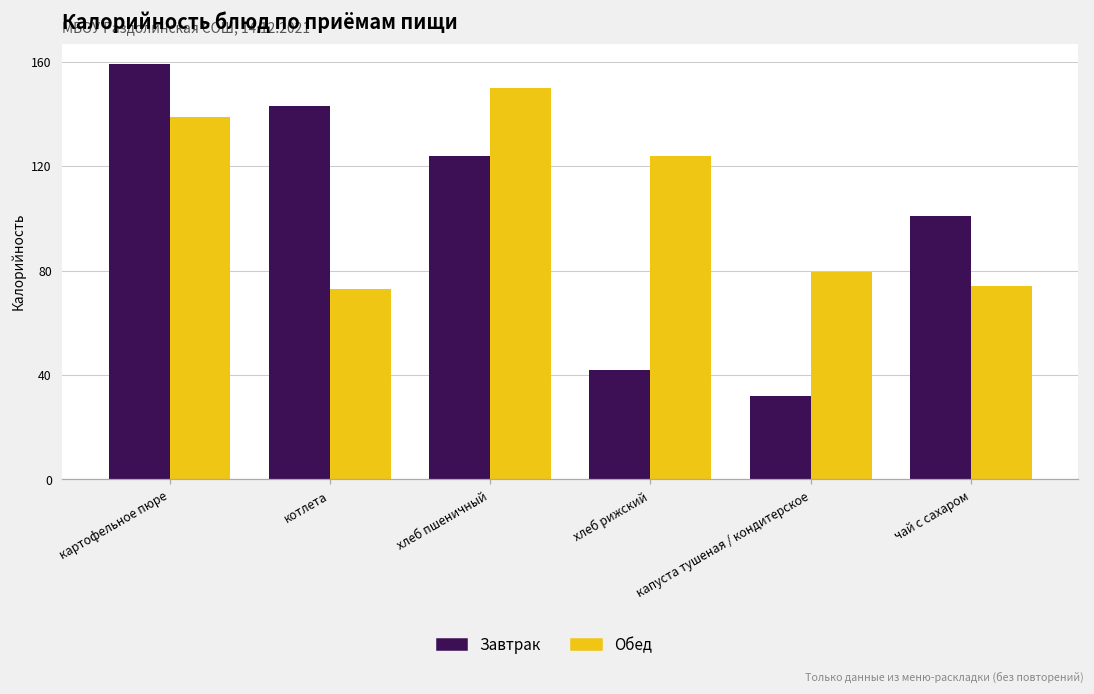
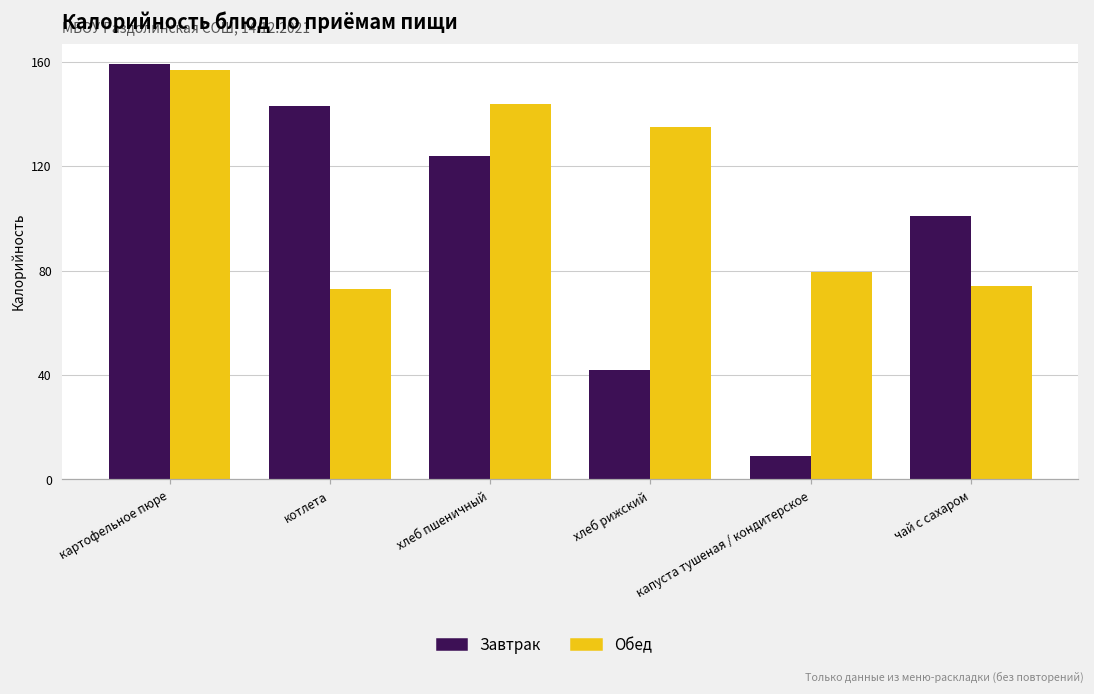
  {
    "Завтрак": {
      "картофельное пюре": 159,
      "котлета": 143,
      "хлеб пшеничный": 124,
      "хлеб рижский": 42,
-     "капуста тушеная / кондитерское": 32,
+     "капуста тушеная / кондитерское": 9,
      "чай с сахаром": 101
    },
    "Обед": {
-     "картофельное пюре": 139,
+     "картофельное пюре": 157,
      "котлета": 73,
-     "хлеб пшеничный": 150,
-     "хлеб рижский": 124,
+     "хлеб пшеничный": 144,
+     "хлеб рижский": 135,
      "капуста тушеная / кондитерское": 79,
      "чай с сахаром": 74
    }
  }
